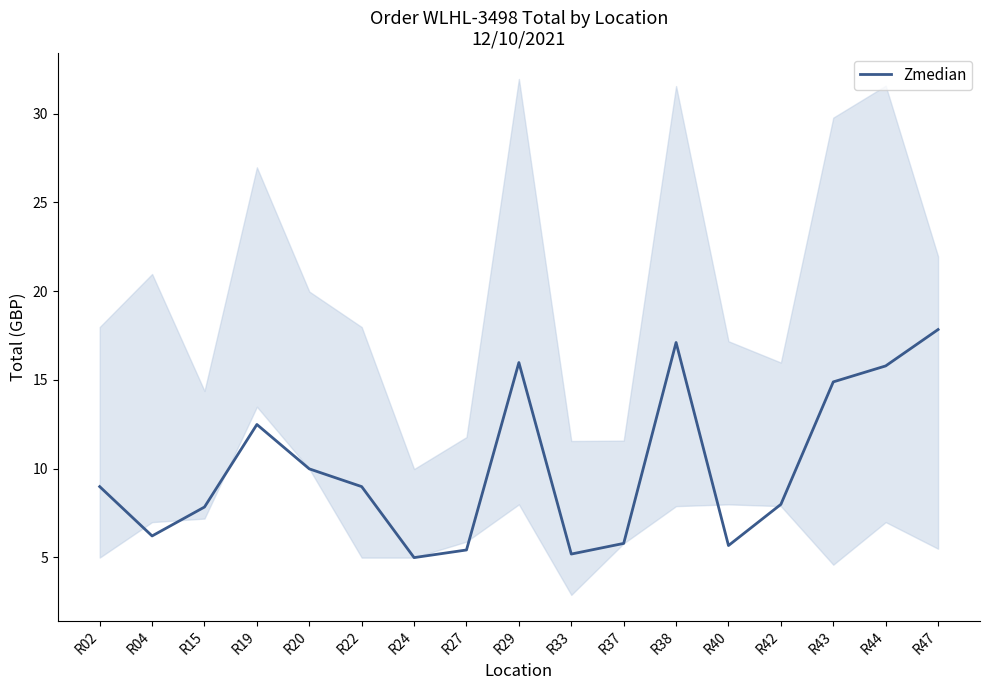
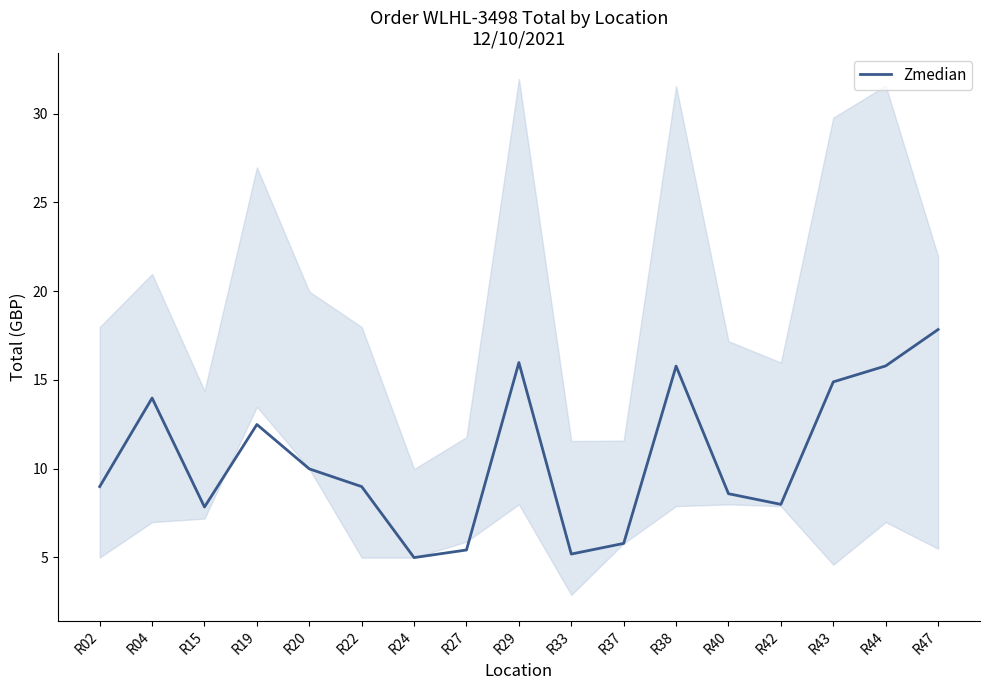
  {
    "Zmedian": {
      "R02": 9.0,
-     "R04": 6.2,
+     "R04": 14.0,
      "R15": 7.8,
      "R19": 12.5,
      "R20": 10.0,
      "R22": 9.0,
      "R24": 5.0,
      "R27": 5.4,
      "R29": 16.0,
      "R33": 5.2,
      "R37": 5.8,
-     "R38": 17.1,
-     "R40": 5.7,
+     "R38": 15.8,
+     "R40": 8.6,
      "R42": 8.0,
      "R43": 14.9,
      "R44": 15.8,
      "R47": 17.8
    }
  }
